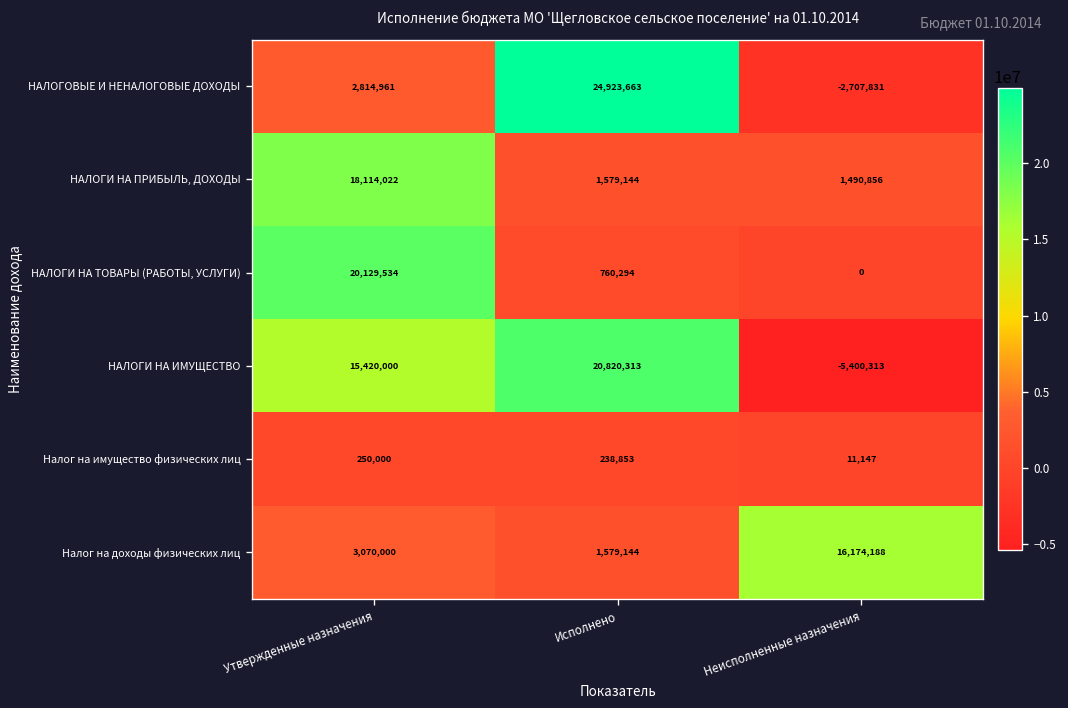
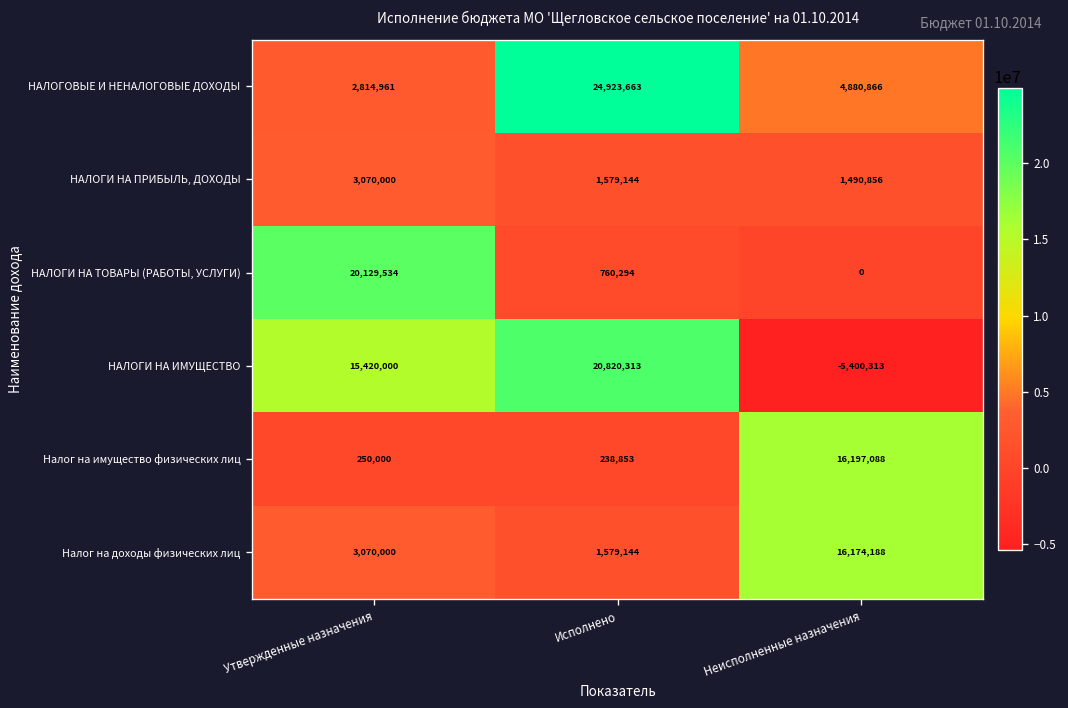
  {
    "НАЛОГОВЫЕ И НЕНАЛОГОВЫЕ ДОХОДЫ": {
      "Утвержденные назначения": "2,814,961",
      "Исполнено": "24,923,663",
-     "Неисполненные назначения": "-2,707,831"
+     "Неисполненные назначения": "4,880,866"
    },
    "НАЛОГИ НА ПРИБЫЛЬ, ДОХОДЫ": {
-     "Утвержденные назначения": "18,114,022",
+     "Утвержденные назначения": "3,070,000",
      "Исполнено": "1,579,144",
      "Неисполненные назначения": "1,490,856"
    },
    "НАЛОГИ НА ТОВАРЫ (РАБОТЫ, УСЛУГИ)": {
      "Утвержденные назначения": "20,129,534",
      "Исполнено": "760,294",
      "Неисполненные назначения": "0"
    },
    "НАЛОГИ НА ИМУЩЕСТВО": {
      "Утвержденные назначения": "15,420,000",
      "Исполнено": "20,820,313",
      "Неисполненные назначения": "-5,400,313"
    },
    "Налог на имущество физических лиц": {
      "Утвержденные назначения": "250,000",
      "Исполнено": "238,853",
-     "Неисполненные назначения": "11,147"
+     "Неисполненные назначения": "16,197,088"
    },
    "Налог на доходы физических лиц": {
      "Утвержденные назначения": "3,070,000",
      "Исполнено": "1,579,144",
      "Неисполненные назначения": "16,174,188"
    }
  }
